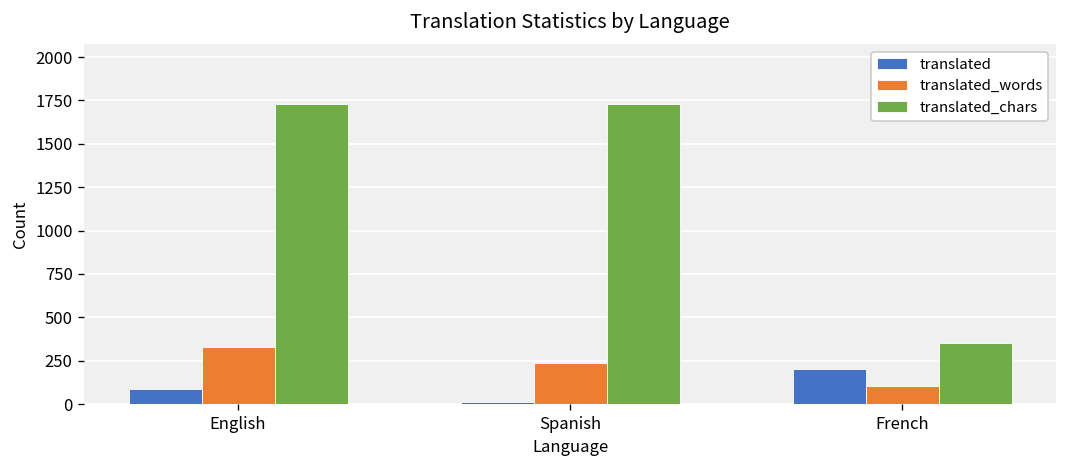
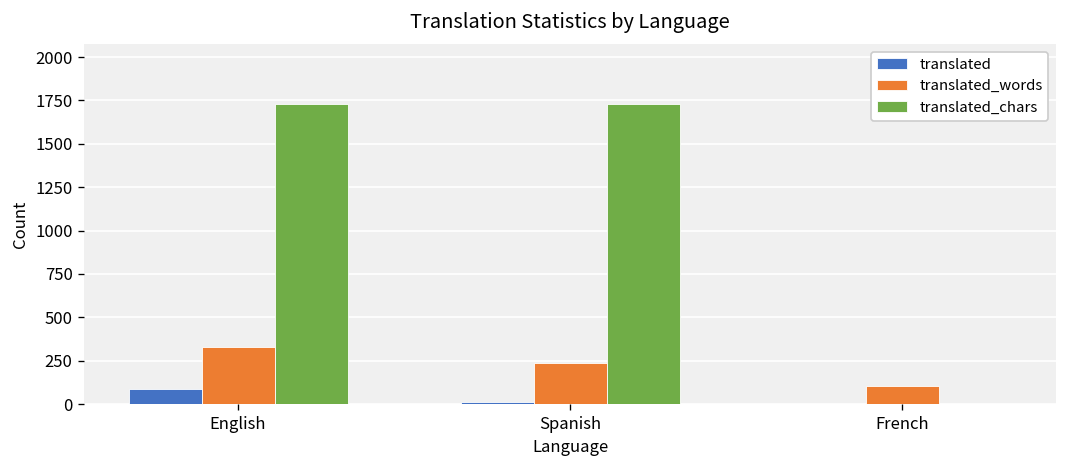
  {
    "translated": {
      "English": 90,
-     "French": 200
+     "French": 0
    },
    "translated_words": {
      "English": 330,
      "Spanish": 240,
      "French": 100
    },
    "translated_chars": {
      "English": 1730,
      "Spanish": 1730,
-     "French": 350
+     "French": 0
    }
  }
